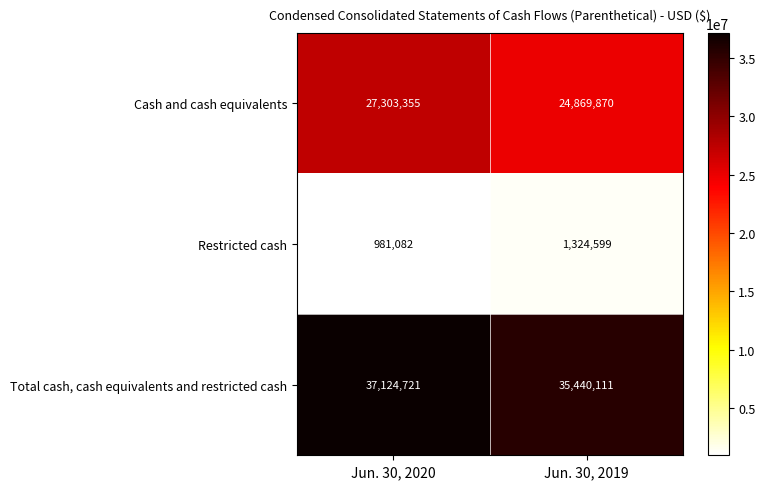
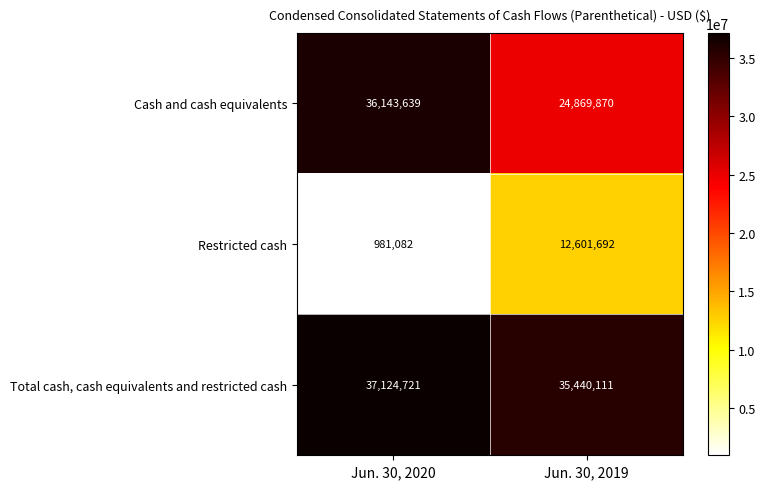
  {
    "Cash and cash equivalents": {
-     "Jun. 30, 2020": "27,303,355",
+     "Jun. 30, 2020": "36,143,639",
      "Jun. 30, 2019": "24,869,870"
    },
    "Restricted cash": {
      "Jun. 30, 2020": "981,082",
-     "Jun. 30, 2019": "1,324,599"
+     "Jun. 30, 2019": "12,601,692"
    },
    "Total cash, cash equivalents and restricted cash": {
      "Jun. 30, 2020": "37,124,721",
      "Jun. 30, 2019": "35,440,111"
    }
  }
